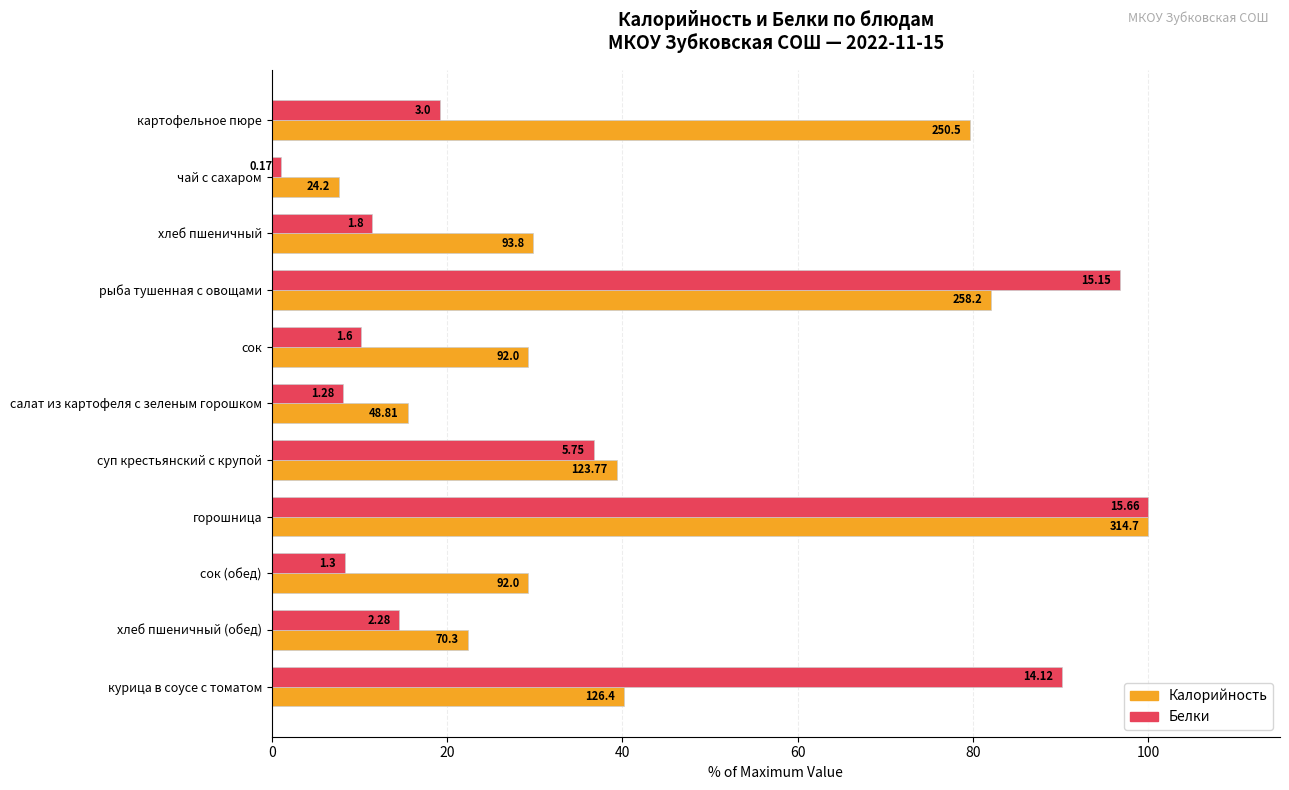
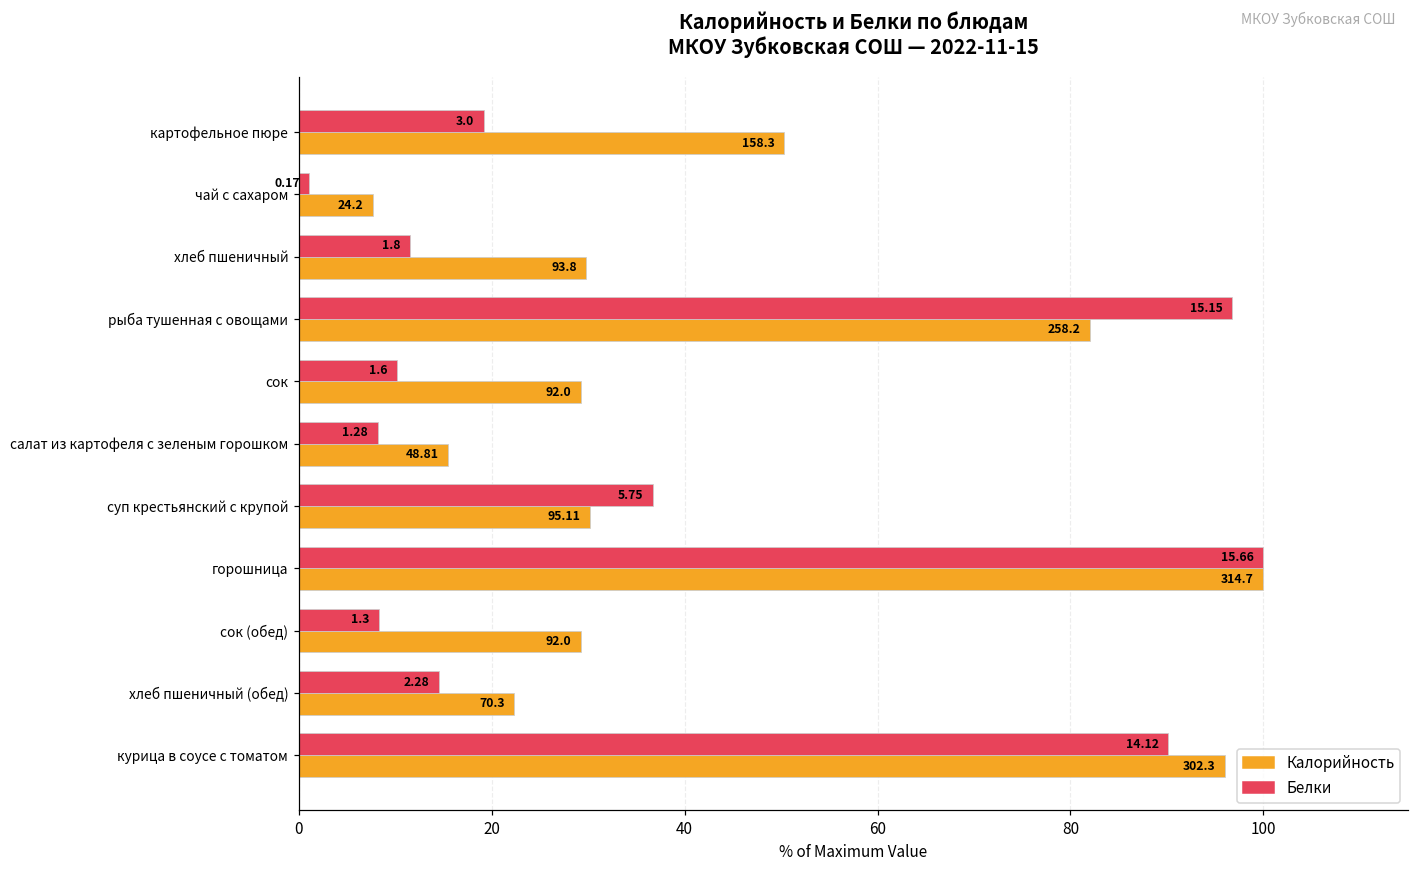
  {
    "Калорийность": {
-     "картофельное пюре": 250.5,
-     "суп крестьянский с крупой": 123.77,
-     "курица в соусе с томатом": 126.4
+     "картофельное пюре": 158.3,
+     "суп крестьянский с крупой": 95.11,
+     "курица в соусе с томатом": 302.3
    }
  }
